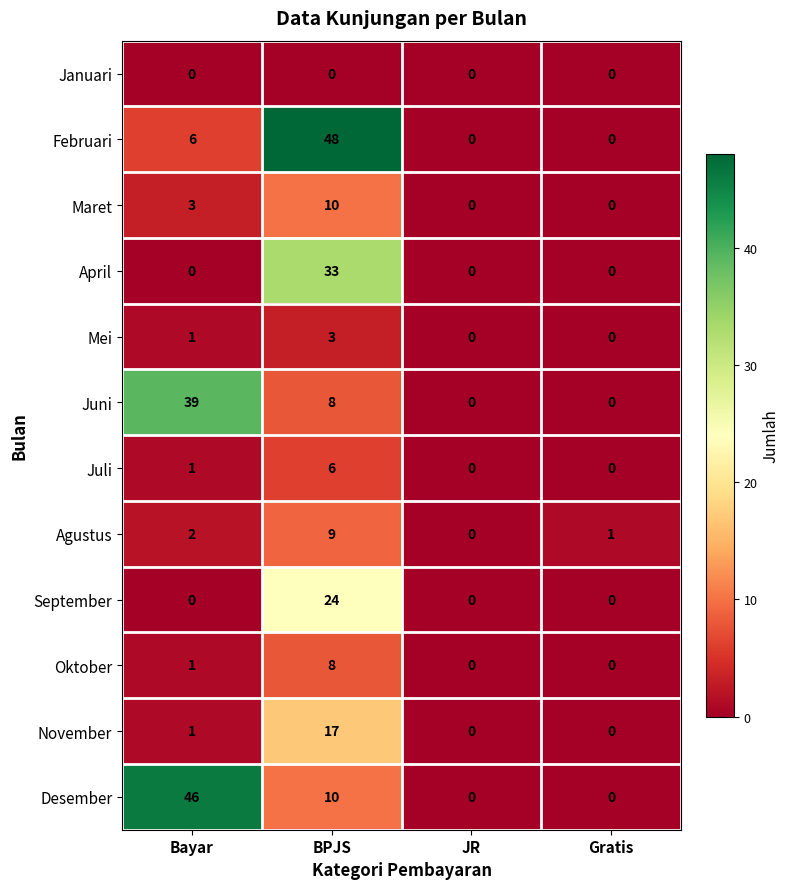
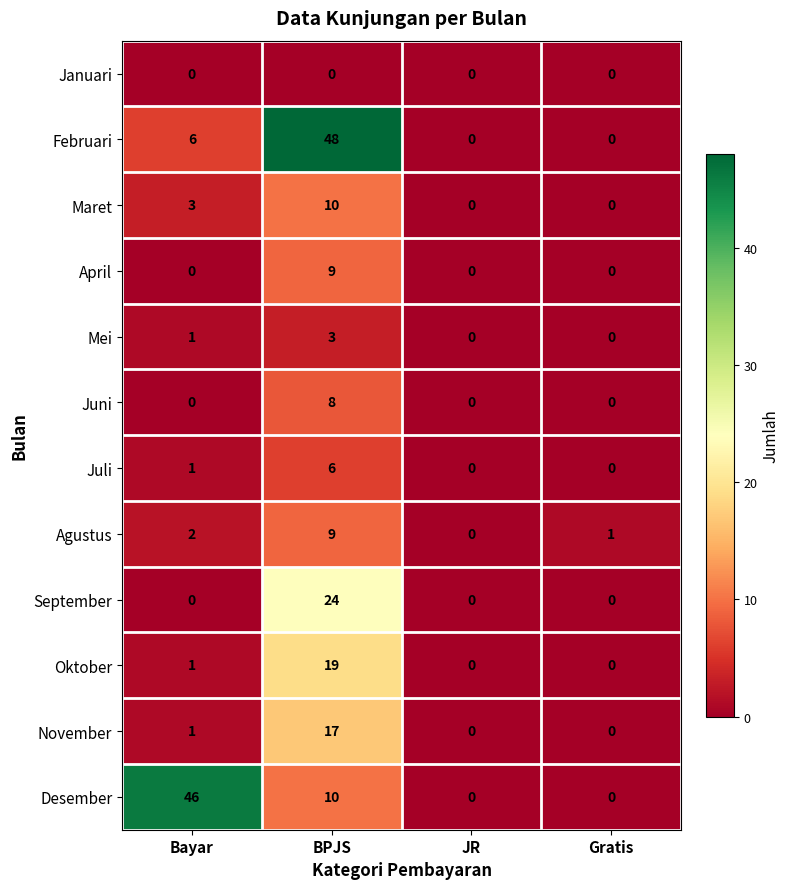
  {
    "Januari": {
      "Bayar": 0,
      "BPJS": 0,
      "JR": 0,
      "Gratis": 0
    },
    "Februari": {
      "Bayar": 6,
      "BPJS": 48,
      "JR": 0,
      "Gratis": 0
    },
    "Maret": {
      "Bayar": 3,
      "BPJS": 10,
      "JR": 0,
      "Gratis": 0
    },
    "April": {
      "Bayar": 0,
-     "BPJS": 33,
+     "BPJS": 9,
      "JR": 0,
      "Gratis": 0
    },
    "Mei": {
      "Bayar": 1,
      "BPJS": 3,
      "JR": 0,
      "Gratis": 0
    },
    "Juni": {
-     "Bayar": 39,
+     "Bayar": 0,
      "BPJS": 8,
      "JR": 0,
      "Gratis": 0
    },
    "Juli": {
      "Bayar": 1,
      "BPJS": 6,
      "JR": 0,
      "Gratis": 0
    },
    "Agustus": {
      "Bayar": 2,
      "BPJS": 9,
      "JR": 0,
      "Gratis": 1
    },
    "September": {
      "Bayar": 0,
      "BPJS": 24,
      "JR": 0,
      "Gratis": 0
    },
    "Oktober": {
      "Bayar": 1,
-     "BPJS": 8,
+     "BPJS": 19,
      "JR": 0,
      "Gratis": 0
    },
    "November": {
      "Bayar": 1,
      "BPJS": 17,
      "JR": 0,
      "Gratis": 0
    },
    "Desember": {
      "Bayar": 46,
      "BPJS": 10,
      "JR": 0,
      "Gratis": 0
    }
  }
